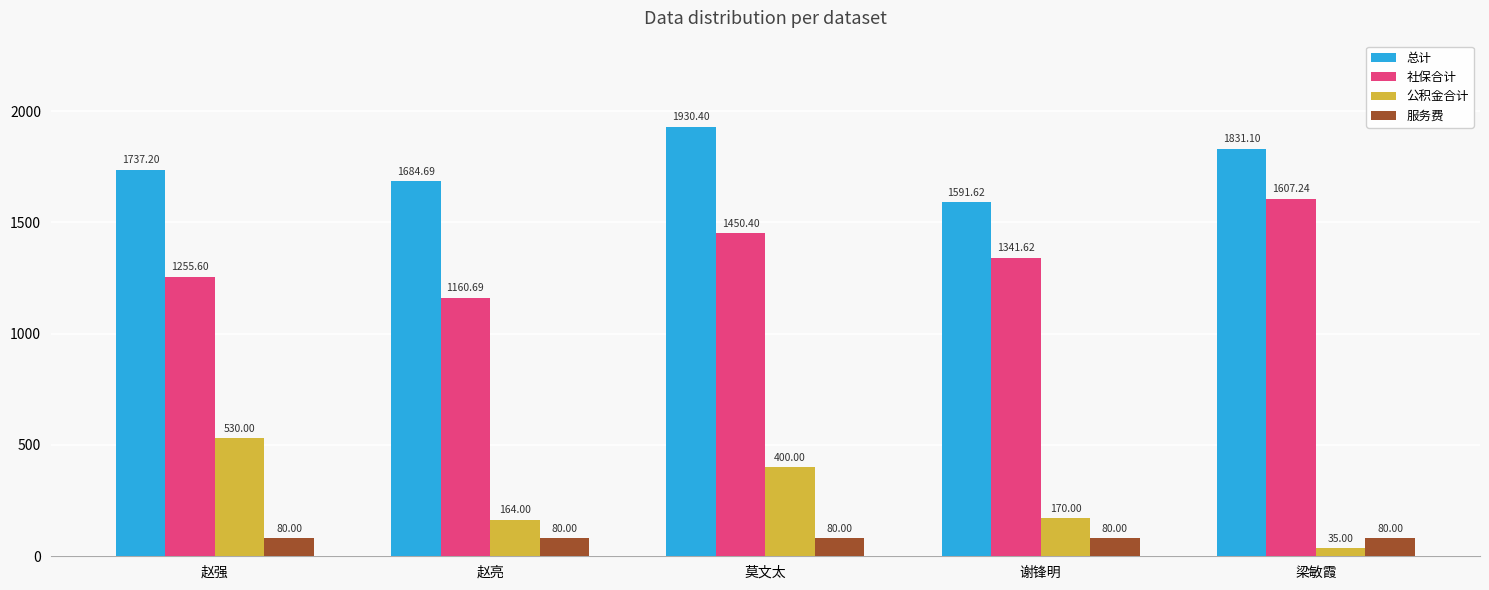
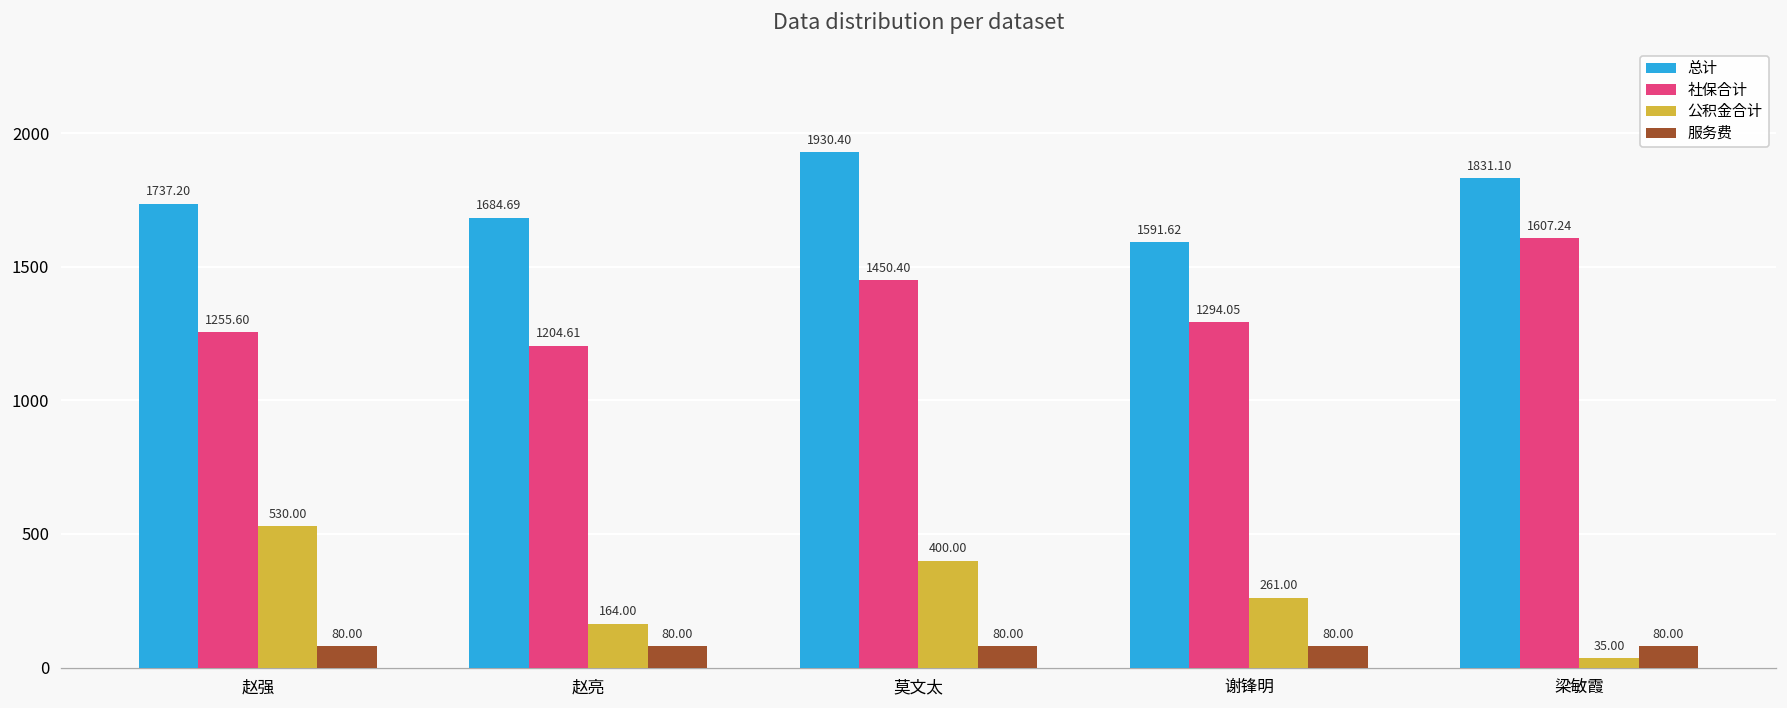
  {
    "总计": {
      "赵强": 1737.20,
      "赵亮": 1684.69,
      "莫文太": 1930.40,
      "谢锋明": 1591.62,
      "梁敏霞": 1831.10
    },
    "社保合计": {
      "赵强": 1255.60,
-     "赵亮": 1160.69,
+     "赵亮": 1204.61,
      "莫文太": 1450.40,
-     "谢锋明": 1341.62,
+     "谢锋明": 1294.05,
      "梁敏霞": 1607.24
    },
    "公积金合计": {
      "赵强": 530.00,
      "赵亮": 164.00,
      "莫文太": 400.00,
-     "谢锋明": 170.00,
+     "谢锋明": 261.00,
      "梁敏霞": 35.00
    },
    "服务费": {
      "赵强": 80.00,
      "赵亮": 80.00,
      "莫文太": 80.00,
      "谢锋明": 80.00,
      "梁敏霞": 80.00
    }
  }
